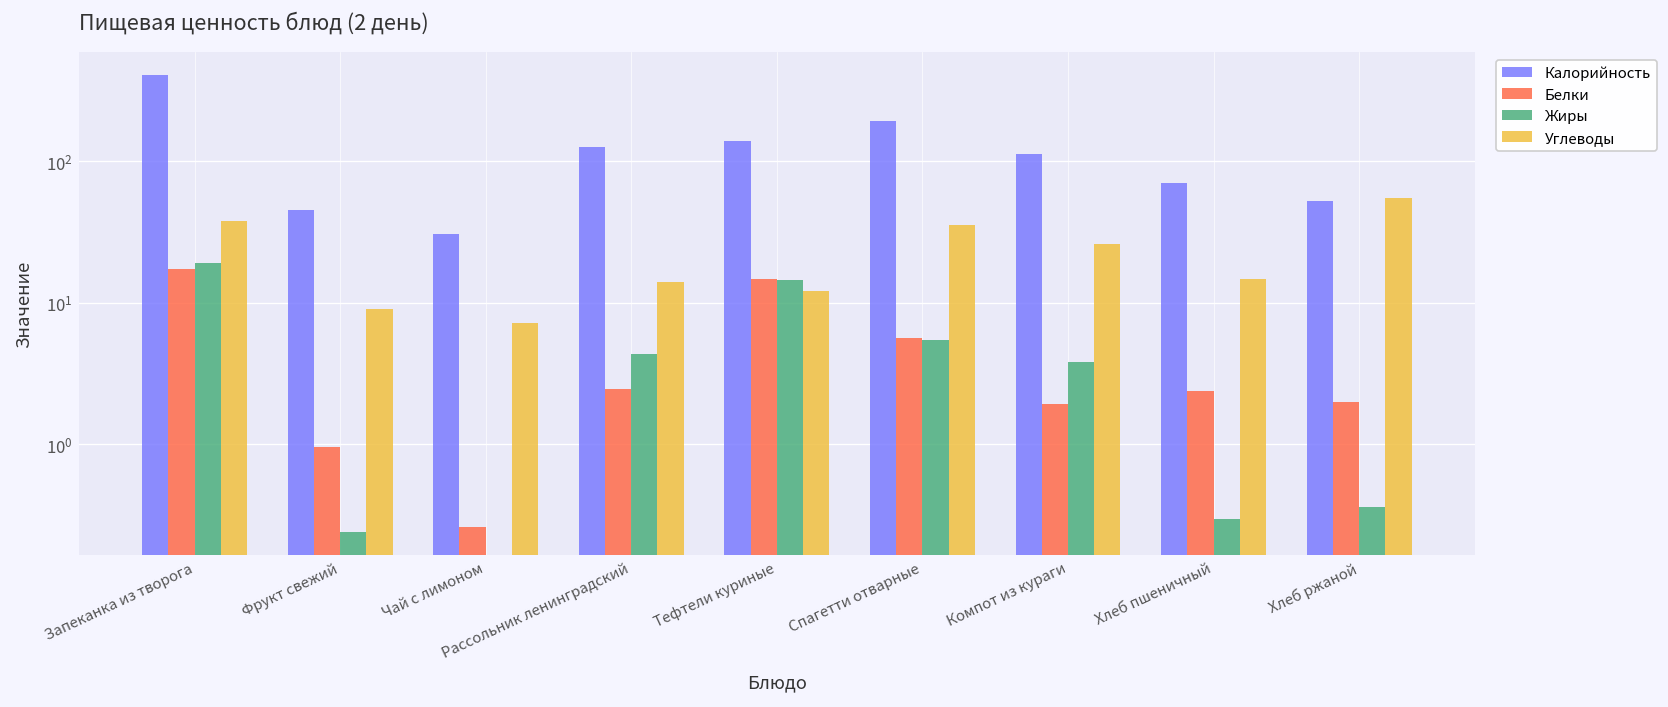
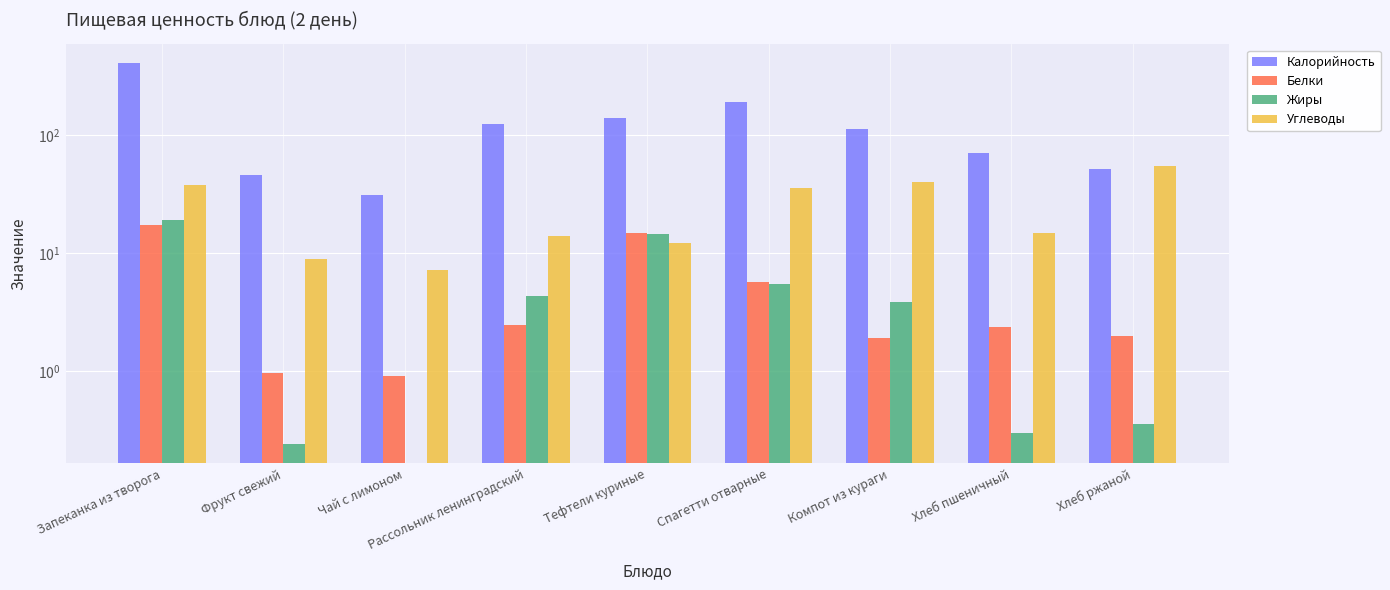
  {
    "Калорийность": {
      "Запеканка из творога": 410,
      "Фрукт свежий": 46,
      "Чай с лимоном": 31,
      "Рассольник ленинградский": 130,
      "Тефтели куриные": 140,
      "Спагетти отварные": 190,
      "Компот из кураги": 110,
      "Хлеб пшеничный": 70,
      "Хлеб ржаной": 50
    },
    "Белки": {
      "Запеканка из творога": 17,
      "Фрукт свежий": 1.0,
-     "Чай с лимоном": 0.26,
+     "Чай с лимоном": 0.9,
      "Рассольник ленинградский": 2.5,
      "Тефтели куриные": 15,
      "Спагетти отварные": 6,
      "Компот из кураги": 1.9,
      "Хлеб пшеничный": 2.4,
      "Хлеб ржаной": 2.0
    },
    "Жиры": {
      "Запеканка из творога": 19,
      "Фрукт свежий": 0.24,
      "Рассольник ленинградский": 4.4,
      "Тефтели куриные": 15,
      "Спагетти отварные": 6,
      "Компот из кураги": 3.8,
      "Хлеб пшеничный": 0.30,
      "Хлеб ржаной": 0.36
    },
    "Углеводы": {
      "Запеканка из творога": 38,
      "Фрукт свежий": 9,
      "Чай с лимоном": 7,
      "Рассольник ленинградский": 14,
      "Тефтели куриные": 12,
      "Спагетти отварные": 36,
-     "Компот из кураги": 26,
+     "Компот из кураги": 40,
      "Хлеб пшеничный": 15,
      "Хлеб ржаной": 50
    }
  }
